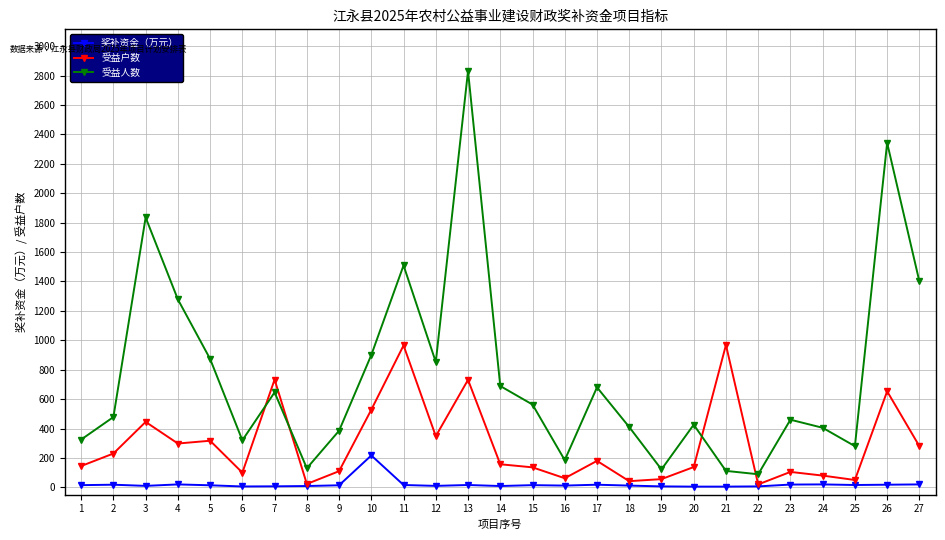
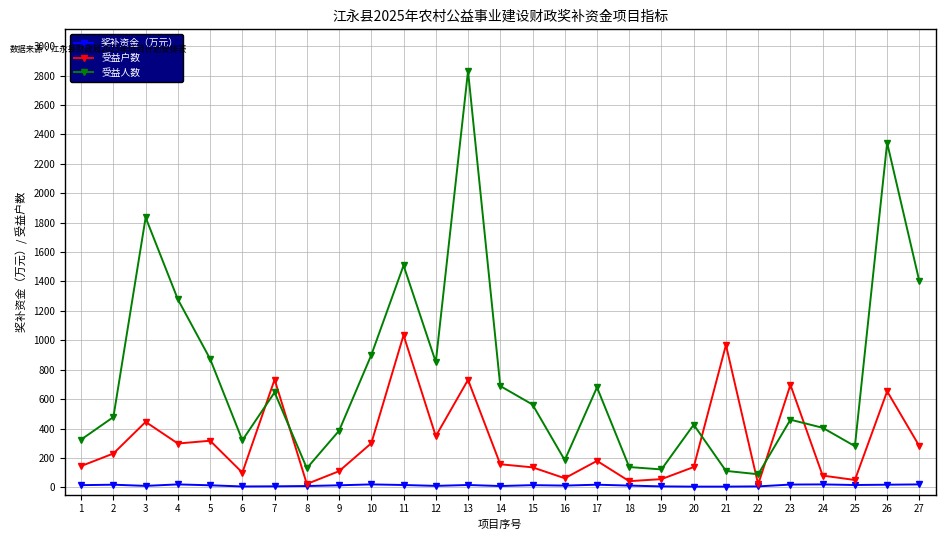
  {
    "奖补资金（万元）": {
      "1": 20,
      "2": 20,
      "3": 10,
      "4": 20,
      "5": 10,
      "6": 10,
      "7": 10,
      "9": 10,
-     "10": 220,
+     "10": 20,
      "11": 20,
      "12": 10,
      "13": 20,
      "14": 10,
      "15": 20,
      "16": 10,
      "17": 20,
      "18": 10,
      "19": 10,
      "20": 10,
      "21": 10,
      "23": 20,
      "24": 20,
      "25": 20,
      "26": 20,
      "27": 20
    },
    "受益户数": {
      "1": 150,
      "2": 230,
      "3": 450,
      "4": 300,
      "5": 320,
      "6": 100,
      "7": 730,
      "9": 110,
-     "10": 530,
-     "11": 970,
+     "10": 300,
+     "11": 1040,
      "12": 350,
      "13": 730,
      "14": 160,
      "15": 140,
      "16": 60,
      "17": 180,
      "18": 40,
      "19": 60,
      "20": 140,
      "21": 970,
-     "23": 110,
+     "23": 700,
      "24": 80,
      "25": 50,
      "26": 650,
      "27": 280
    },
    "受益人数": {
      "1": 330,
      "2": 480,
      "3": 1840,
      "4": 1280,
      "5": 870,
      "6": 320,
      "7": 650,
      "8": 130,
      "9": 390,
      "10": 900,
      "11": 1510,
      "12": 850,
      "13": 2830,
      "14": 690,
      "15": 560,
      "16": 190,
      "17": 680,
-     "18": 410,
+     "18": 140,
      "19": 120,
      "20": 430,
      "21": 110,
      "22": 90,
      "23": 460,
      "24": 410,
      "25": 280,
      "26": 2340,
      "27": 1400
    }
  }
